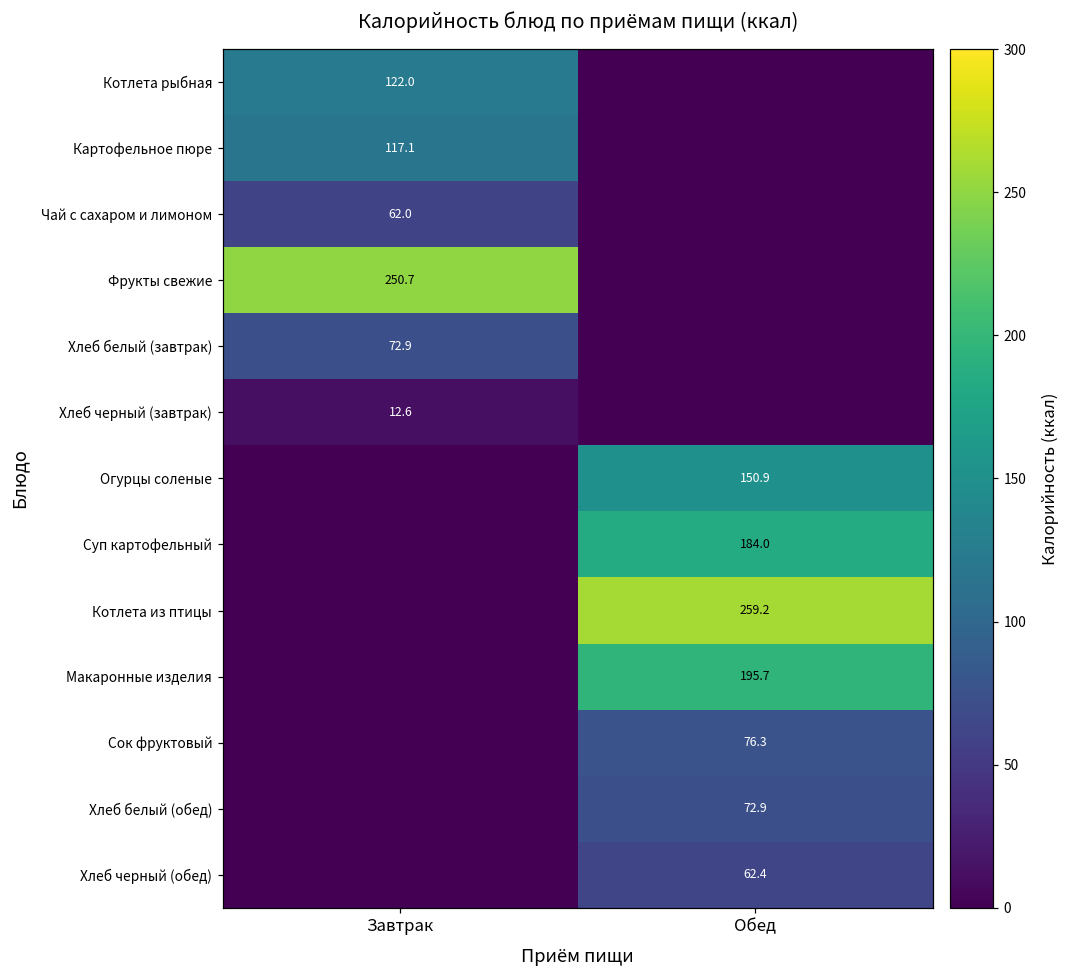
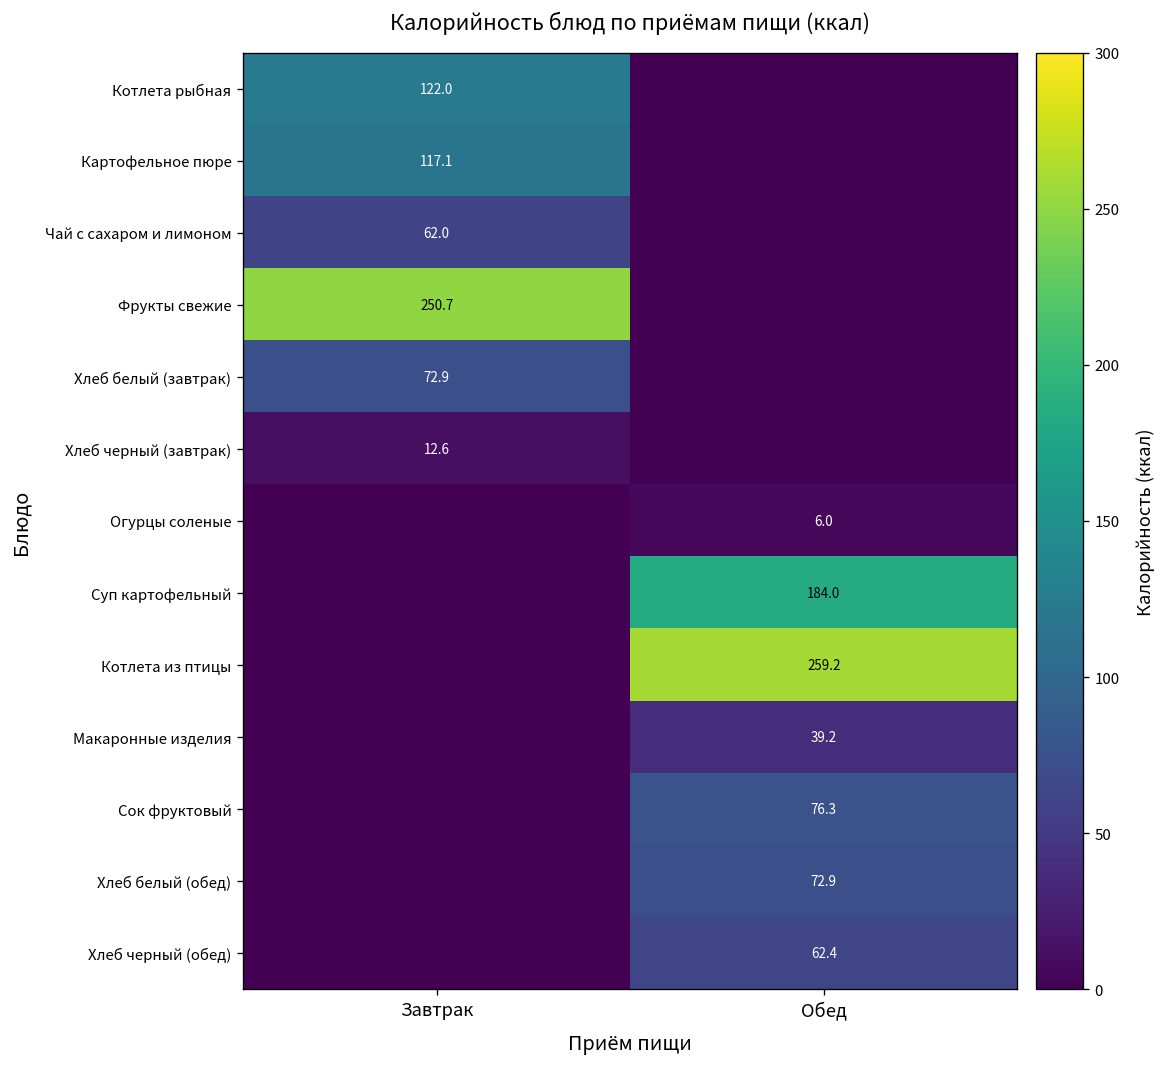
  {
    "Котлета рыбная": {
      "Завтрак": 122.0
    },
    "Картофельное пюре": {
      "Завтрак": 117.1
    },
    "Чай с сахаром и лимоном": {
      "Завтрак": 62.0
    },
    "Фрукты свежие": {
      "Завтрак": 250.7
    },
    "Хлеб белый (завтрак)": {
      "Завтрак": 72.9
    },
    "Хлеб черный (завтрак)": {
      "Завтрак": 12.6
    },
    "Огурцы соленые": {
-     "Обед": 150.9
+     "Обед": 6.0
    },
    "Суп картофельный": {
      "Обед": 184.0
    },
    "Котлета из птицы": {
      "Обед": 259.2
    },
    "Макаронные изделия": {
-     "Обед": 195.7
+     "Обед": 39.2
    },
    "Сок фруктовый": {
      "Обед": 76.3
    },
    "Хлеб белый (обед)": {
      "Обед": 72.9
    },
    "Хлеб черный (обед)": {
      "Обед": 62.4
    }
  }
